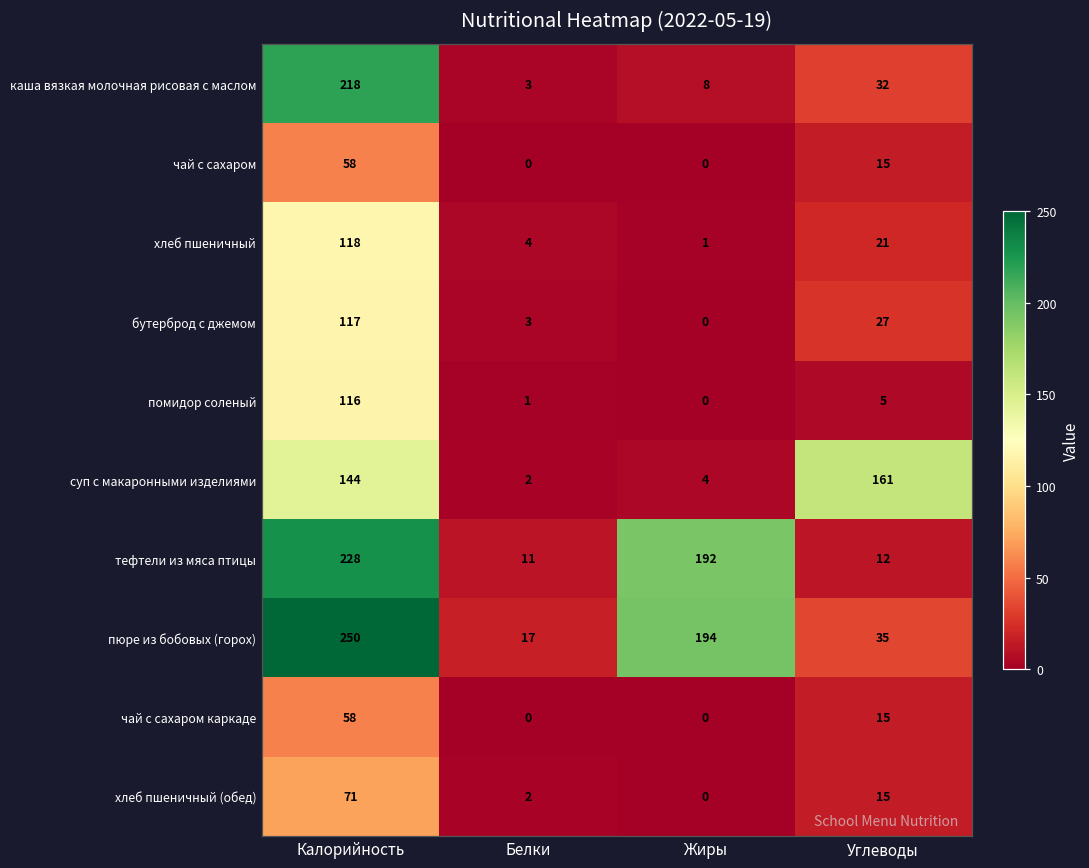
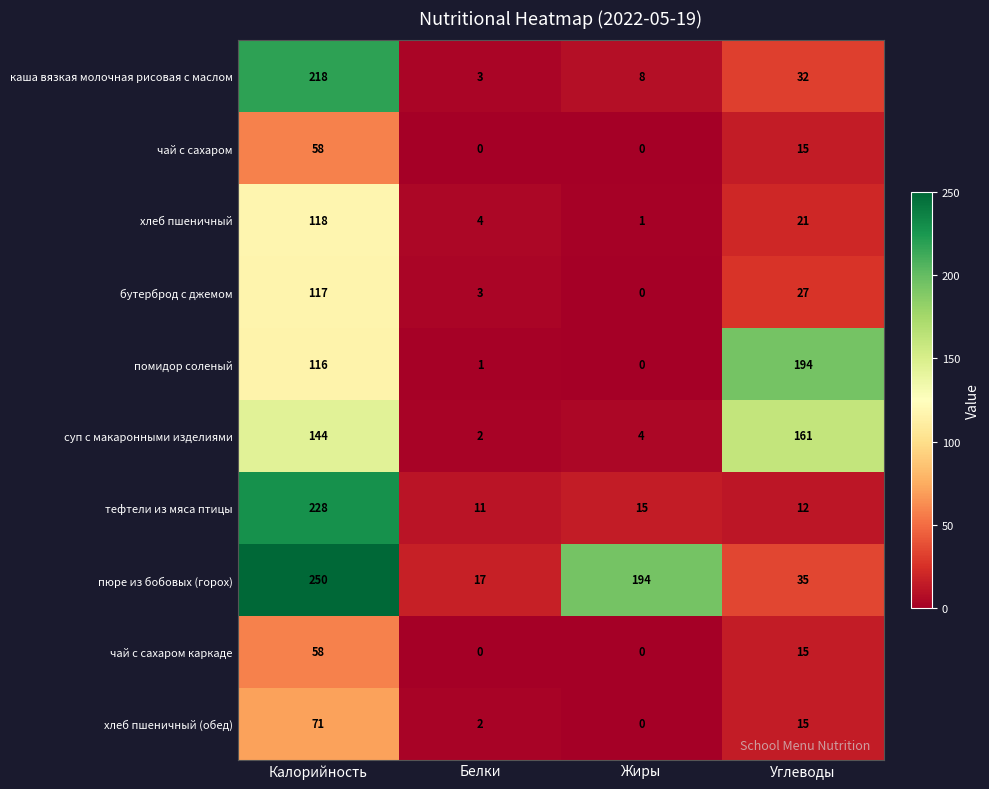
  {
    "каша вязкая молочная рисовая с маслом": {
      "Калорийность": 218,
      "Белки": 3,
      "Жиры": 8,
      "Углеводы": 32
    },
    "чай с сахаром": {
      "Калорийность": 58,
      "Белки": 0,
      "Жиры": 0,
      "Углеводы": 15
    },
    "хлеб пшеничный": {
      "Калорийность": 118,
      "Белки": 4,
      "Жиры": 1,
      "Углеводы": 21
    },
    "бутерброд с джемом": {
      "Калорийность": 117,
      "Белки": 3,
      "Жиры": 0,
      "Углеводы": 27
    },
    "помидор соленый": {
      "Калорийность": 116,
      "Белки": 1,
      "Жиры": 0,
-     "Углеводы": 5
+     "Углеводы": 194
    },
    "суп с макаронными изделиями": {
      "Калорийность": 144,
      "Белки": 2,
      "Жиры": 4,
      "Углеводы": 161
    },
    "тефтели из мяса птицы": {
      "Калорийность": 228,
      "Белки": 11,
-     "Жиры": 192,
+     "Жиры": 15,
      "Углеводы": 12
    },
    "пюре из бобовых (горох)": {
      "Калорийность": 250,
      "Белки": 17,
      "Жиры": 194,
      "Углеводы": 35
    },
    "чай с сахаром каркаде": {
      "Калорийность": 58,
      "Белки": 0,
      "Жиры": 0,
      "Углеводы": 15
    },
    "хлеб пшеничный (обед)": {
      "Калорийность": 71,
      "Белки": 2,
      "Жиры": 0
    }
  }
